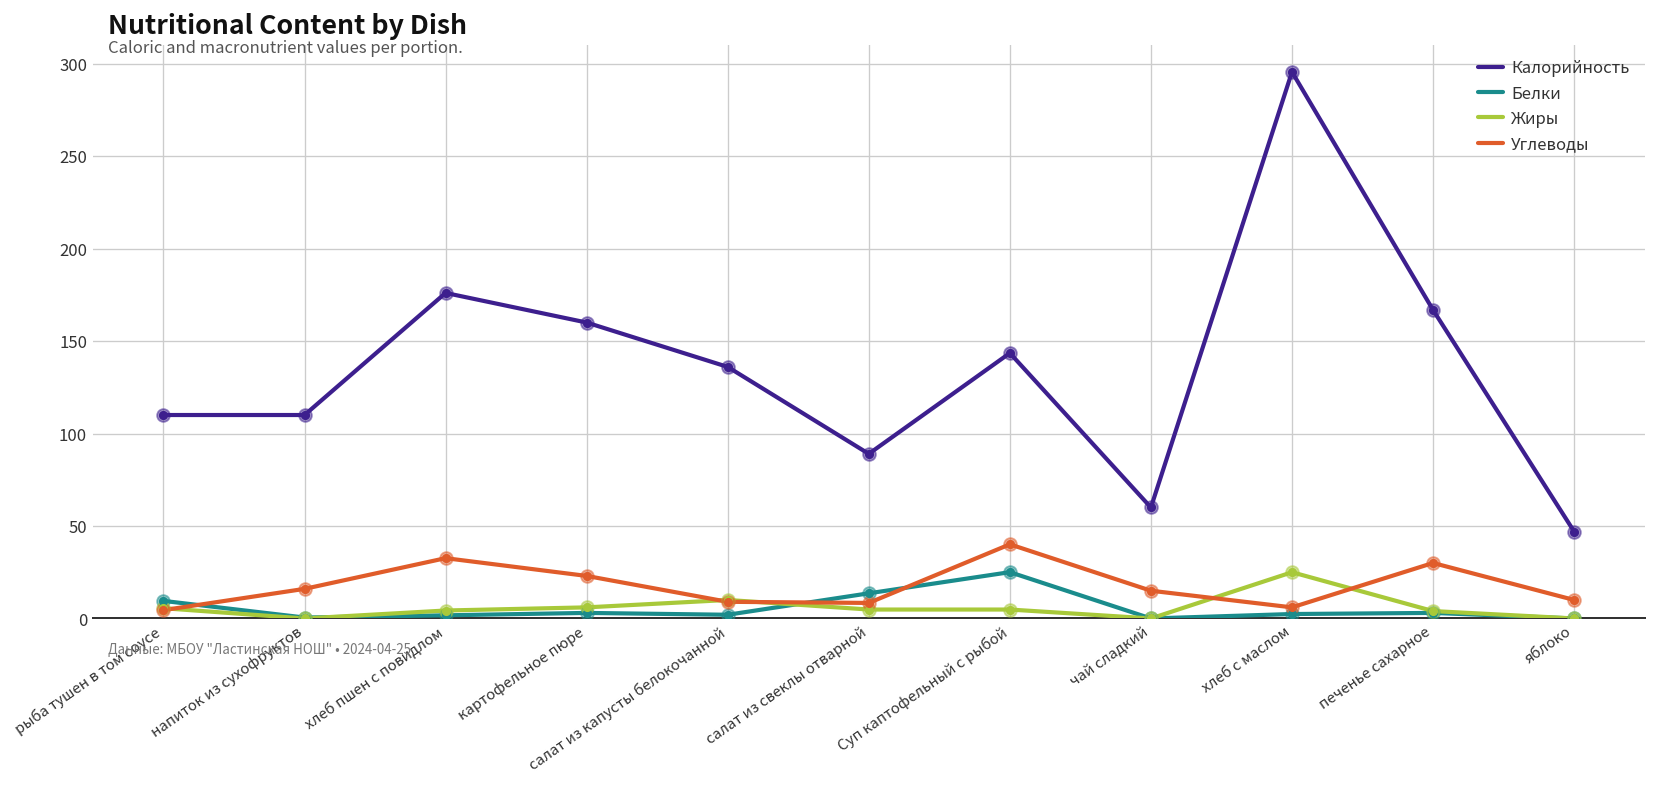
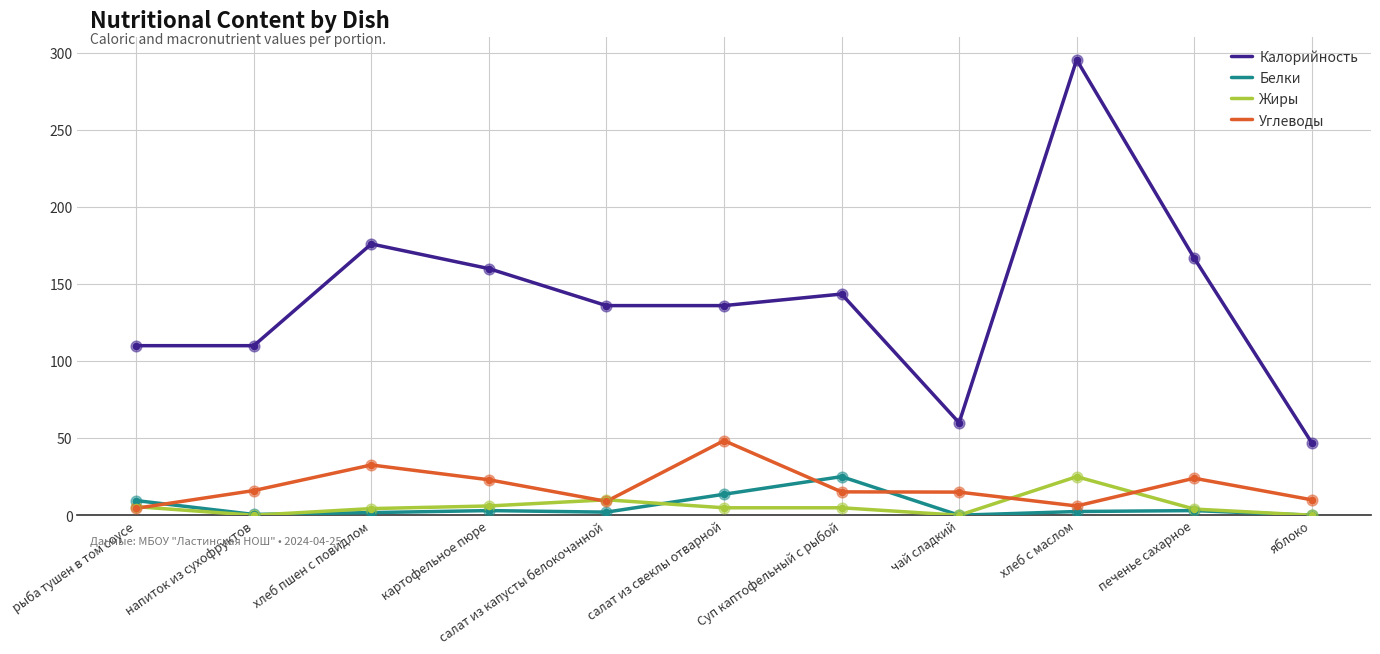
  {
    "Калорийность": {
      "рыба тушен в том соусе": 110,
      "напиток из сухофруктов": 110,
      "хлеб пшен с повидлом": 176,
      "картофельное пюре": 160,
      "салат из капусты белокочанной": 136,
-     "салат из свеклы отварной": 89,
+     "салат из свеклы отварной": 136,
      "Суп каптофельный с рыбой": 144,
      "чай сладкий": 60,
      "хлеб с маслом": 296,
      "печенье сахарное": 167,
      "яблоко": 47
    },
    "Белки": {
      "рыба тушен в том соусе": 10,
      "хлеб пшен с повидлом": 2,
      "картофельное пюре": 3,
      "салат из капусты белокочанной": 2,
      "салат из свеклы отварной": 14,
      "Суп каптофельный с рыбой": 25,
      "хлеб с маслом": 2
    },
    "Жиры": {
      "хлеб пшен с повидлом": 4,
      "картофельное пюре": 6,
      "салат из свеклы отварной": 5,
      "Суп каптофельный с рыбой": 5,
      "хлеб с маслом": 25
    },
    "Углеводы": {
      "напиток из сухофруктов": 16,
      "хлеб пшен с повидлом": 33,
      "картофельное пюре": 23,
-     "салат из свеклы отварной": 8,
-     "Суп каптофельный с рыбой": 40,
+     "салат из свеклы отварной": 48,
+     "Суп каптофельный с рыбой": 15,
      "чай сладкий": 15,
      "хлеб с маслом": 6,
-     "печенье сахарное": 30,
+     "печенье сахарное": 24,
      "яблоко": 10
    }
  }
